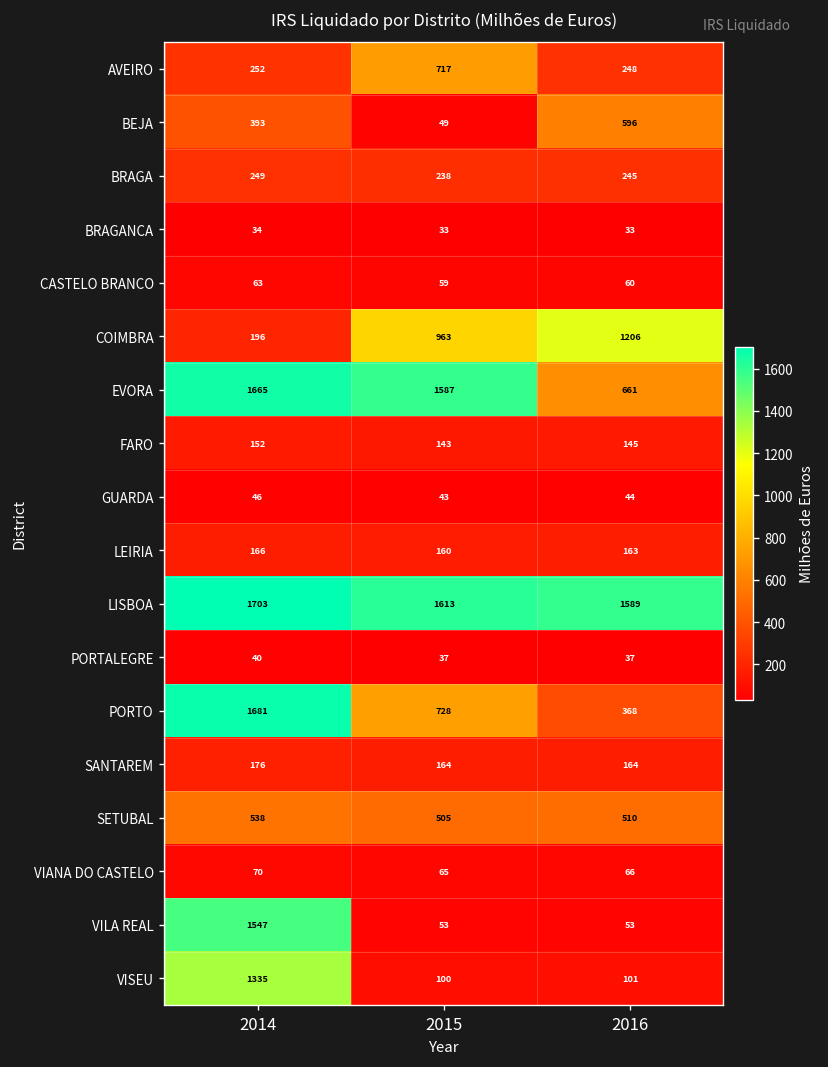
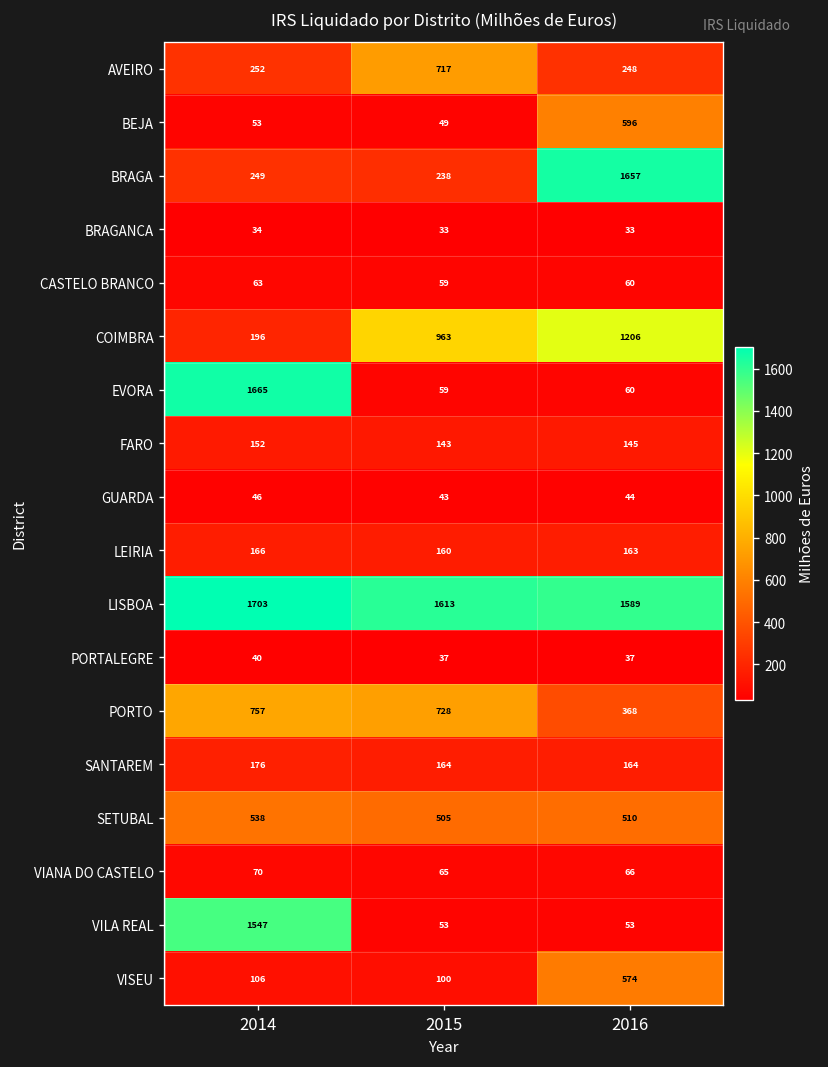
  {
    "AVEIRO": {
      "2014": 252,
      "2015": 717,
      "2016": 248
    },
    "BEJA": {
-     "2014": 393,
+     "2014": 53,
      "2015": 49,
      "2016": 596
    },
    "BRAGA": {
      "2014": 249,
      "2015": 238,
-     "2016": 245
+     "2016": 1657
    },
    "BRAGANCA": {
      "2014": 34,
      "2015": 33,
      "2016": 33
    },
    "CASTELO BRANCO": {
      "2014": 63,
      "2015": 59,
      "2016": 60
    },
    "COIMBRA": {
      "2014": 196,
      "2015": 963,
      "2016": 1206
    },
    "EVORA": {
      "2014": 1665,
-     "2015": 1587,
-     "2016": 661
+     "2015": 59,
+     "2016": 60
    },
    "FARO": {
      "2014": 152,
      "2015": 143,
      "2016": 145
    },
    "GUARDA": {
      "2014": 46,
      "2015": 43,
      "2016": 44
    },
    "LEIRIA": {
      "2014": 166,
      "2015": 160,
      "2016": 163
    },
    "LISBOA": {
      "2014": 1703,
      "2015": 1613,
      "2016": 1589
    },
    "PORTALEGRE": {
      "2014": 40,
      "2015": 37,
      "2016": 37
    },
    "PORTO": {
-     "2014": 1681,
+     "2014": 757,
      "2015": 728,
      "2016": 368
    },
    "SANTAREM": {
      "2014": 176,
      "2015": 164,
      "2016": 164
    },
    "SETUBAL": {
      "2014": 538,
      "2015": 505,
      "2016": 510
    },
    "VIANA DO CASTELO": {
      "2014": 70,
      "2015": 65,
      "2016": 66
    },
    "VILA REAL": {
      "2014": 1547,
      "2015": 53,
      "2016": 53
    },
    "VISEU": {
-     "2014": 1335,
+     "2014": 106,
      "2015": 100,
-     "2016": 101
+     "2016": 574
    }
  }
